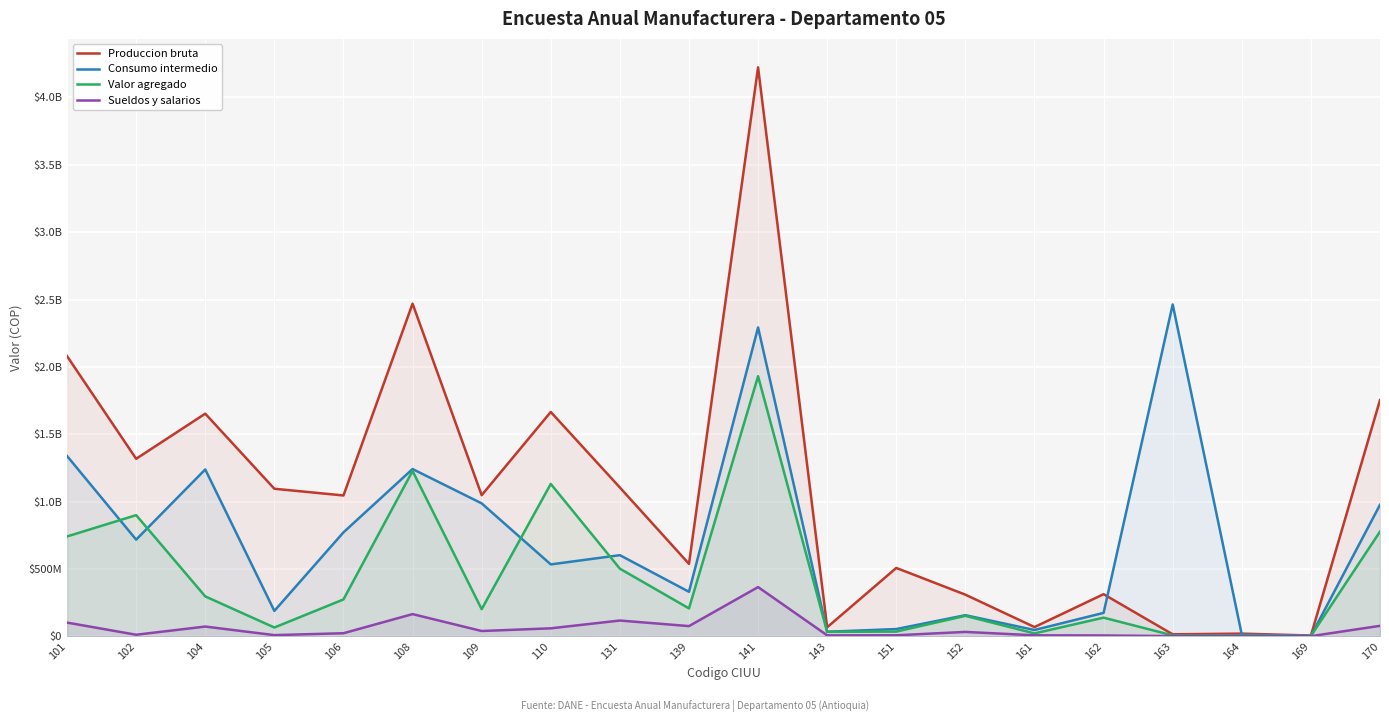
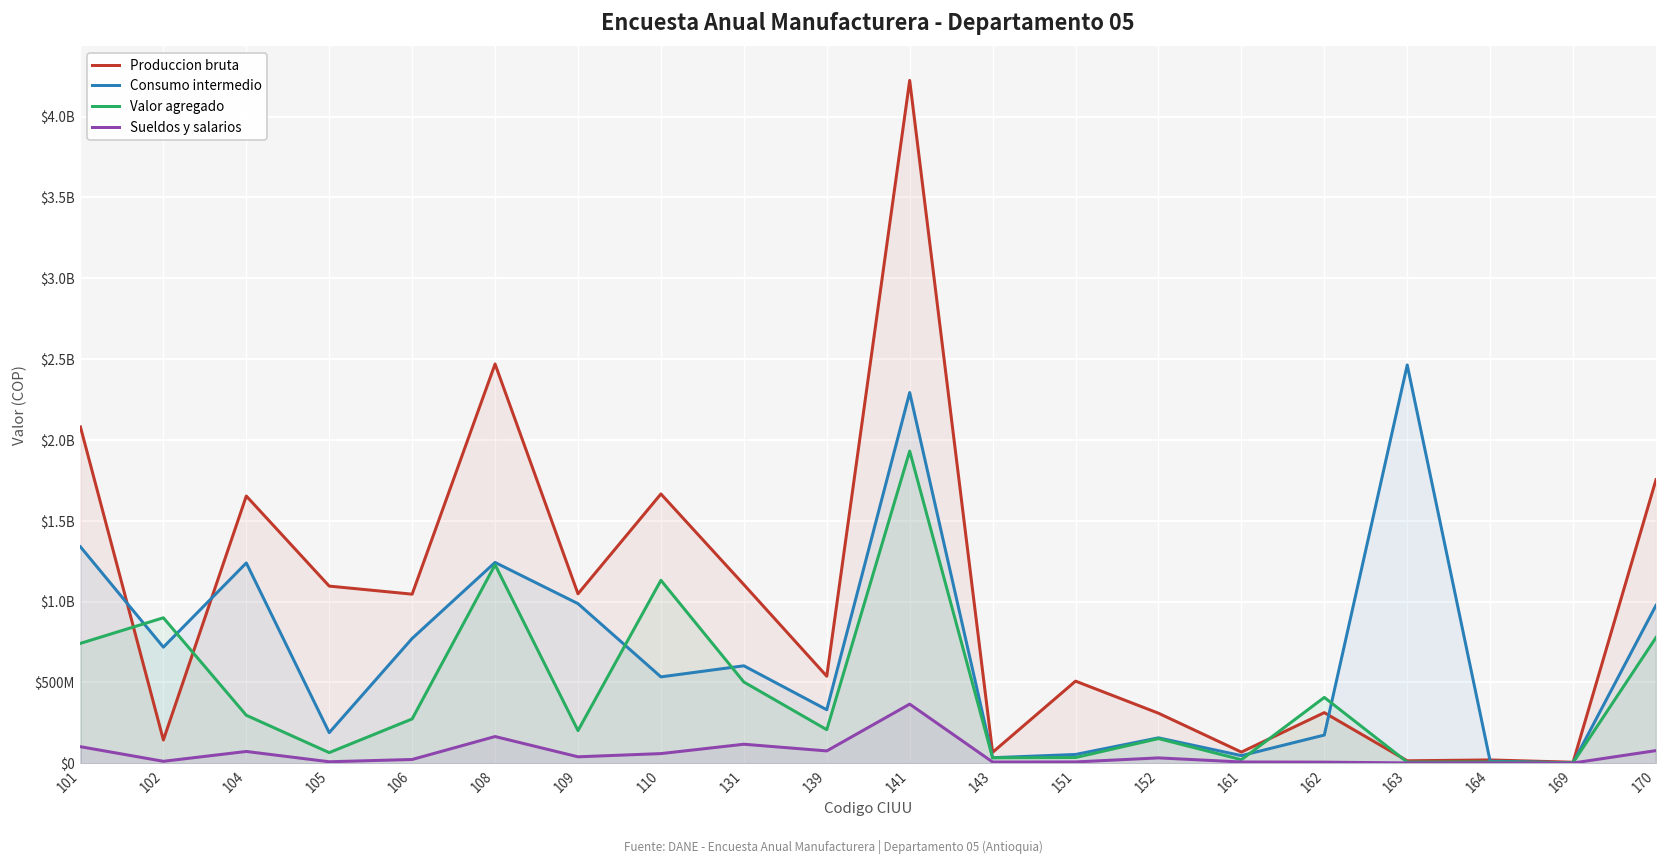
  {
    "Produccion bruta": {
      "101": "$2080000000",
-     "102": "$1320000000",
+     "102": "$140000000",
      "104": "$1650000000",
      "105": "$1100000000",
      "106": "$1050000000",
      "108": "$2470000000",
      "109": "$1050000000",
      "110": "$1670000000",
      "131": "$1100000000",
      "139": "$540000000",
      "141": "$4220000000",
      "143": "$70000000",
      "151": "$510000000",
      "152": "$310000000",
      "161": "$70000000",
      "162": "$310000000",
      "170": "$1750000000"
    },
    "Consumo intermedio": {
      "101": "$1340000000",
      "102": "$720000000",
      "104": "$1240000000",
      "105": "$190000000",
      "106": "$770000000",
      "109": "$990000000",
      "110": "$530000000",
      "131": "$600000000",
      "139": "$330000000",
      "141": "$2290000000",
      "161": "$50000000",
      "162": "$170000000",
      "163": "$2460000000",
      "170": "$980000000"
    },
    "Valor agregado": {
      "101": "$740000000",
      "102": "$900000000",
      "104": "$300000000",
      "105": "$70000000",
      "106": "$270000000",
      "109": "$200000000",
      "110": "$1130000000",
      "131": "$500000000",
      "139": "$210000000",
      "141": "$1930000000",
-     "162": "$140000000",
+     "162": "$410000000",
      "170": "$780000000"
    },
    "Sueldos y salarios": {
      "101": "$100000000",
      "102": "$10000000",
      "104": "$70000000",
      "105": "$10000000",
      "106": "$20000000",
      "108": "$170000000",
      "109": "$40000000",
      "110": "$60000000",
      "131": "$120000000",
      "139": "$80000000",
      "141": "$370000000",
      "143": "$10000000",
      "151": "$10000000",
      "152": "$30000000",
      "162": "$10000000",
      "170": "$80000000"
    }
  }
